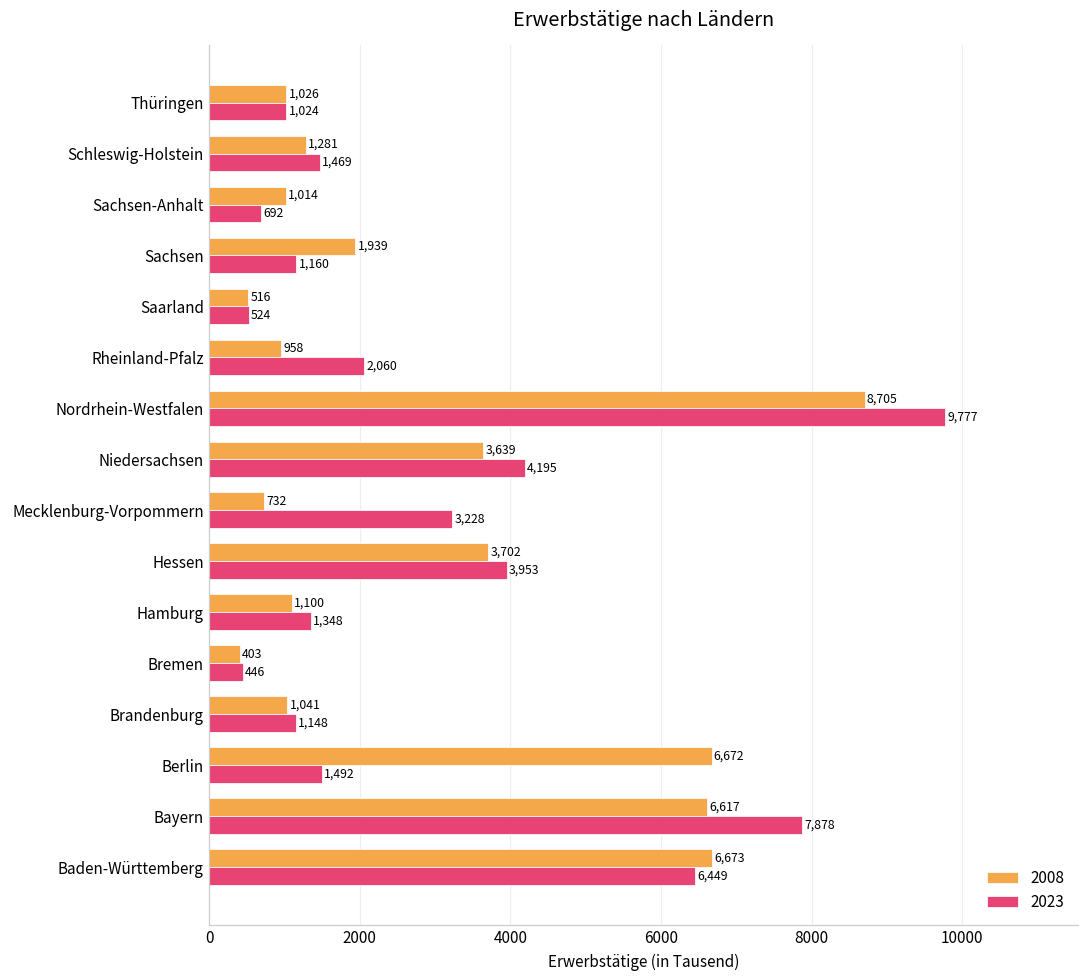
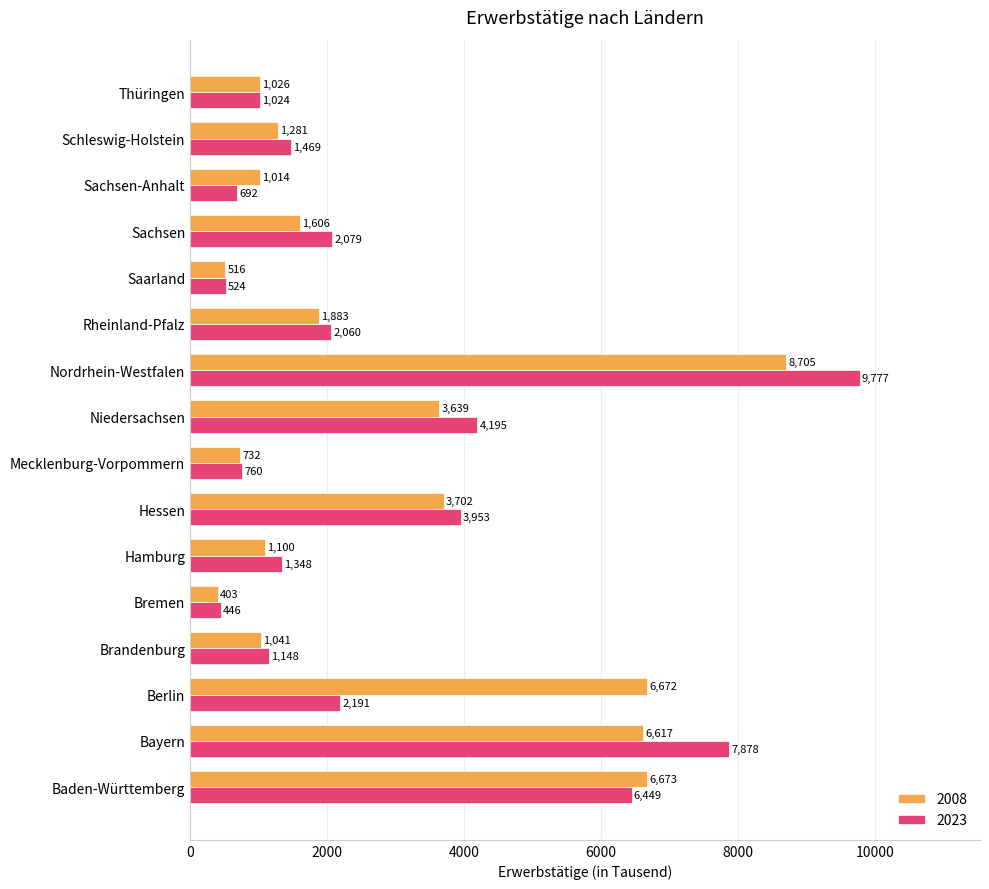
  {
    "2008": {
      "Thüringen": "1,026",
      "Schleswig-Holstein": "1,281",
      "Sachsen-Anhalt": "1,014",
-     "Sachsen": "1,939",
+     "Sachsen": "1,606",
      "Saarland": "516",
-     "Rheinland-Pfalz": "958",
+     "Rheinland-Pfalz": "1,883",
      "Nordrhein-Westfalen": "8,705",
      "Niedersachsen": "3,639",
      "Mecklenburg-Vorpommern": "732",
      "Hessen": "3,702",
      "Hamburg": "1,100",
      "Bremen": "403",
      "Brandenburg": "1,041",
      "Berlin": "6,672",
      "Bayern": "6,617",
      "Baden-Württemberg": "6,673"
    },
    "2023": {
      "Thüringen": "1,024",
      "Schleswig-Holstein": "1,469",
      "Sachsen-Anhalt": "692",
-     "Sachsen": "1,160",
+     "Sachsen": "2,079",
      "Saarland": "524",
      "Rheinland-Pfalz": "2,060",
      "Nordrhein-Westfalen": "9,777",
      "Niedersachsen": "4,195",
-     "Mecklenburg-Vorpommern": "3,228",
+     "Mecklenburg-Vorpommern": "760",
      "Hessen": "3,953",
      "Hamburg": "1,348",
      "Bremen": "446",
      "Brandenburg": "1,148",
-     "Berlin": "1,492",
+     "Berlin": "2,191",
      "Bayern": "7,878",
      "Baden-Württemberg": "6,449"
    }
  }
